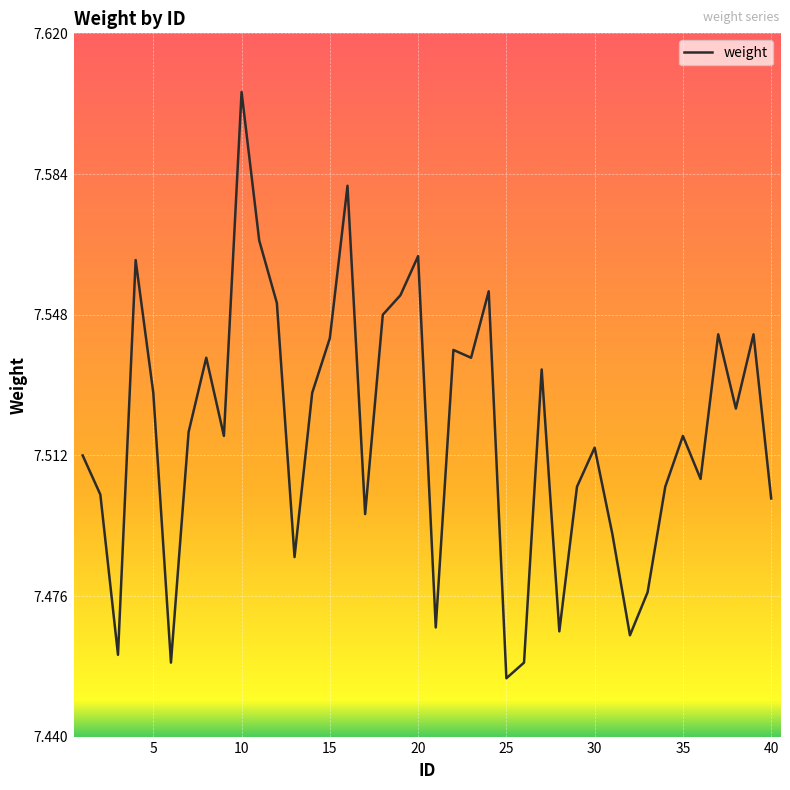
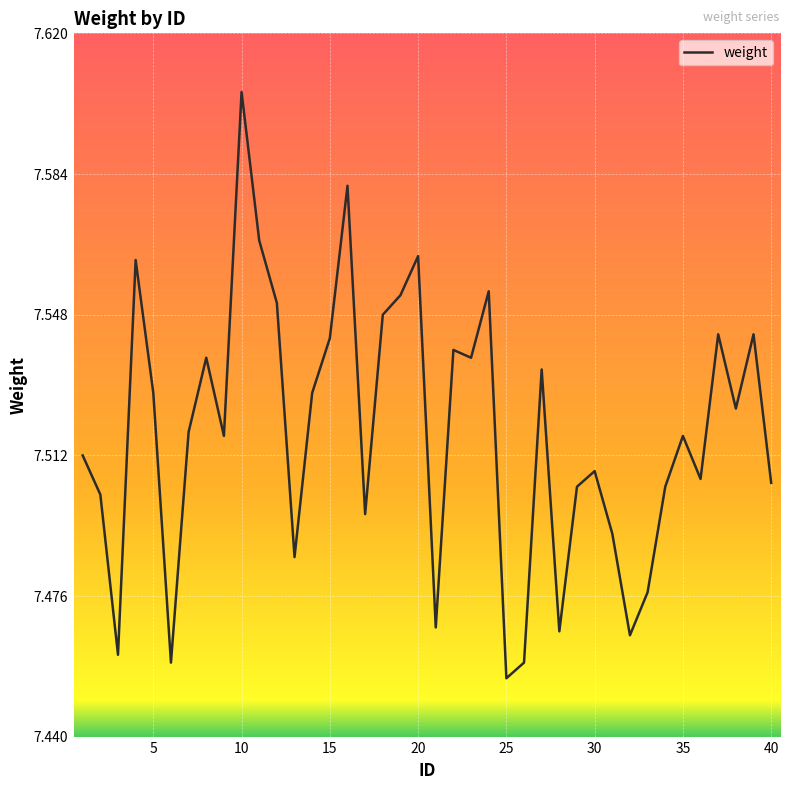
  {
    "5": 7.528,
    "10": 7.605,
    "15": 7.542,
    "20": 7.563,
    "25": 7.455,
-   "30": 7.514,
+   "30": 7.508,
    "35": 7.517,
-   "40": 7.501
+   "40": 7.505
  }
